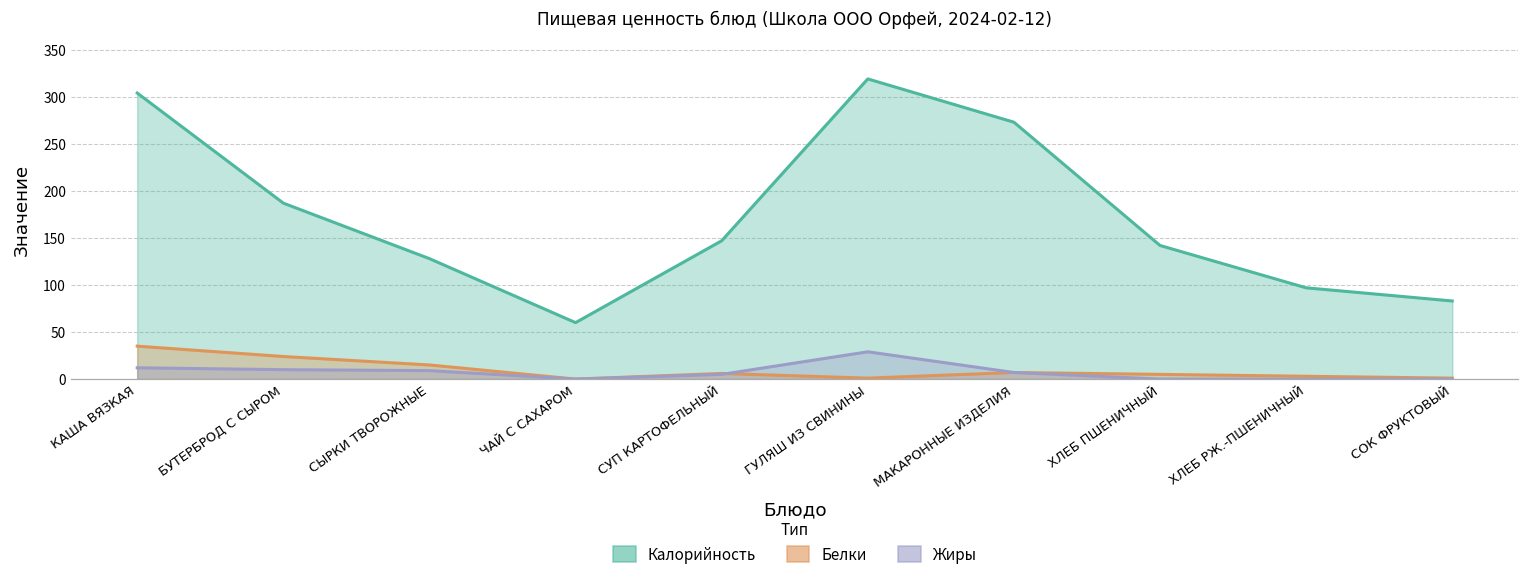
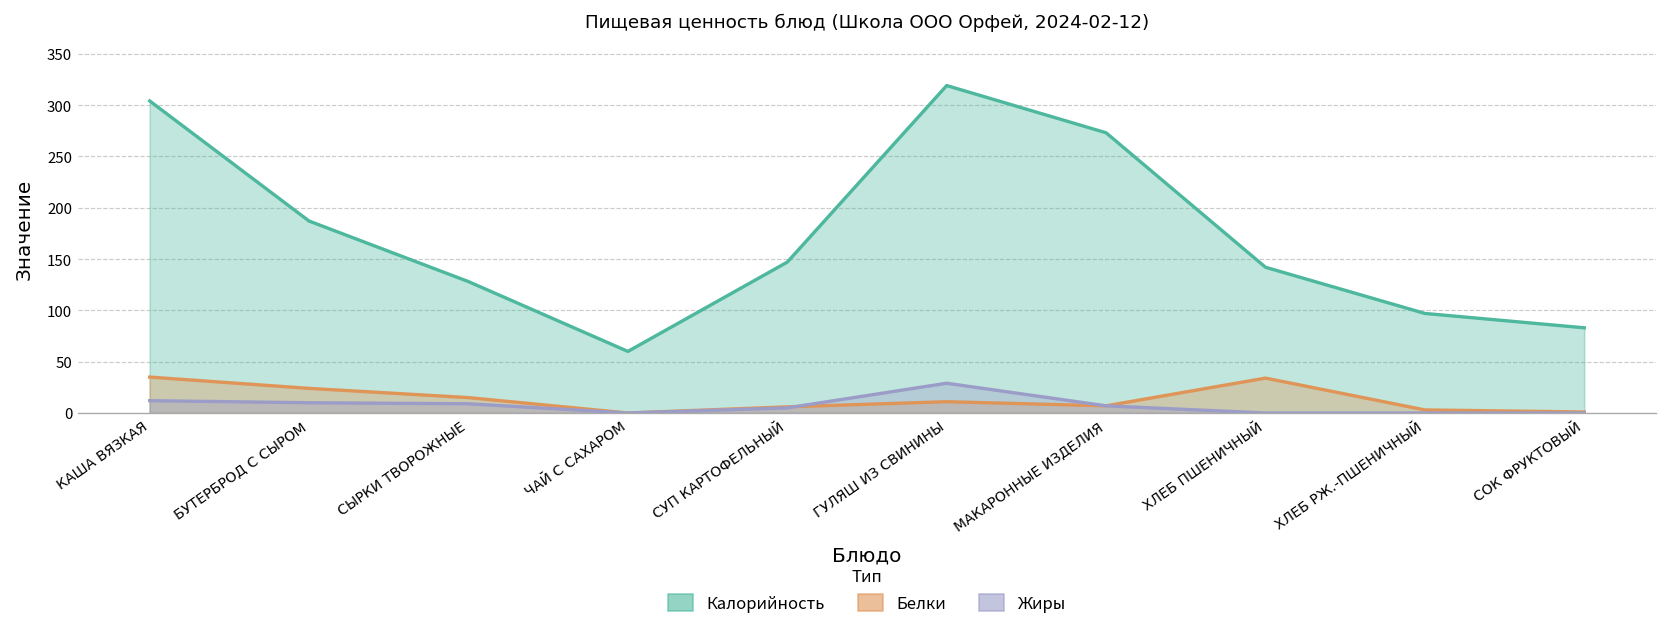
  {
    "Белки": {
      "КАША ВЯЗКАЯ": 40,
      "БУТЕРБРОД С СЫРОМ": 20,
      "СЫРКИ ТВОРОЖНЫЕ": 20,
-     "ГУЛЯШ ИЗ СВИНИНЫ": 0,
-     "ХЛЕБ ПШЕНИЧНЫЙ": 10,
+     "ГУЛЯШ ИЗ СВИНИНЫ": 10,
+     "ХЛЕБ ПШЕНИЧНЫЙ": 30,
      "ХЛЕБ РЖ.-ПШЕНИЧНЫЙ": 0
    }
  }
